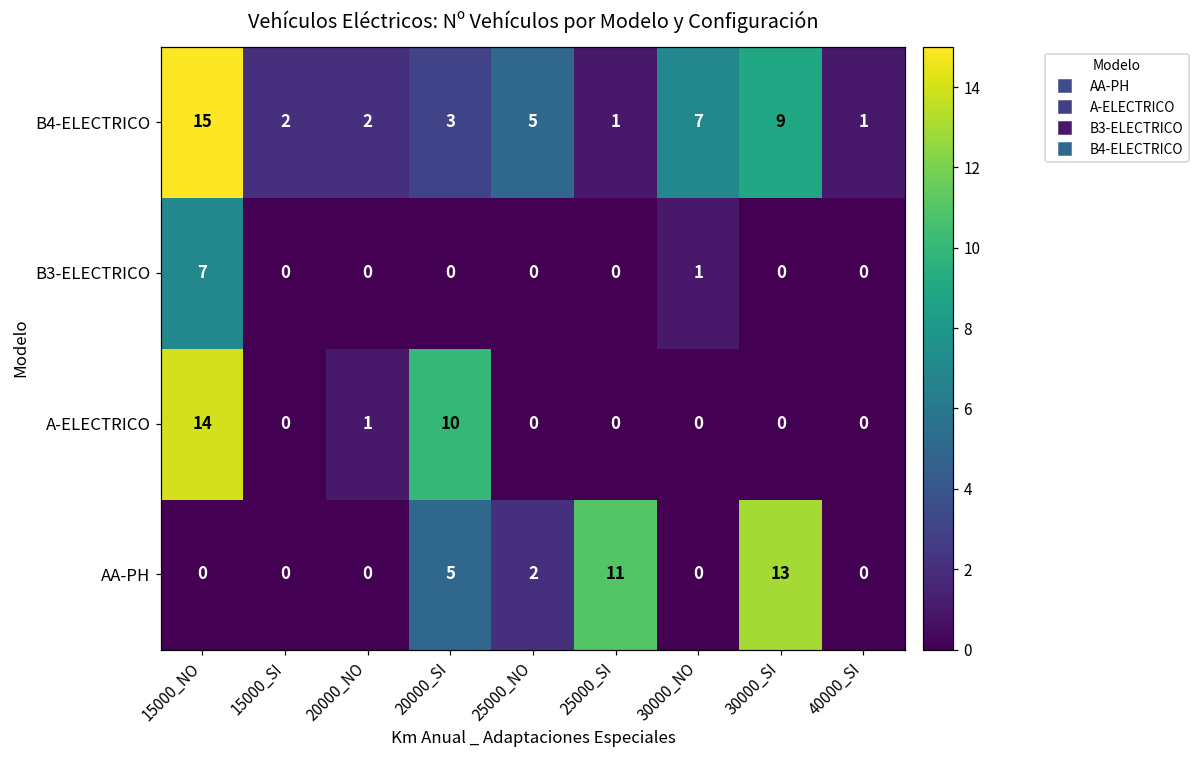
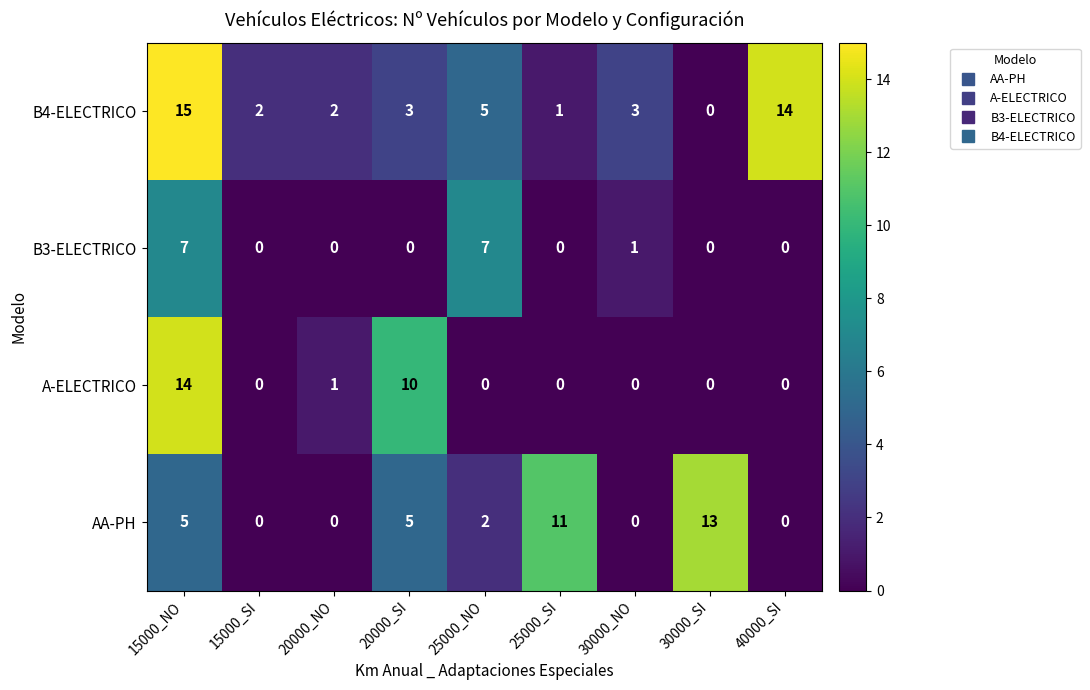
  {
    "B4-ELECTRICO": {
      "15000_NO": 15,
      "15000_SI": 2,
      "20000_NO": 2,
      "20000_SI": 3,
      "25000_NO": 5,
      "25000_SI": 1,
-     "30000_NO": 7,
-     "30000_SI": 9,
-     "40000_SI": 1
+     "30000_NO": 3,
+     "30000_SI": 0,
+     "40000_SI": 14
    },
    "B3-ELECTRICO": {
      "15000_NO": 7,
      "15000_SI": 0,
      "20000_NO": 0,
      "20000_SI": 0,
-     "25000_NO": 0,
+     "25000_NO": 7,
      "25000_SI": 0,
      "30000_NO": 1,
      "30000_SI": 0,
      "40000_SI": 0
    },
    "A-ELECTRICO": {
      "15000_NO": 14,
      "15000_SI": 0,
      "20000_NO": 1,
      "20000_SI": 10,
      "25000_NO": 0,
      "25000_SI": 0,
      "30000_NO": 0,
      "30000_SI": 0,
      "40000_SI": 0
    },
    "AA-PH": {
-     "15000_NO": 0,
+     "15000_NO": 5,
      "15000_SI": 0,
      "20000_NO": 0,
      "20000_SI": 5,
      "25000_NO": 2,
      "25000_SI": 11,
      "30000_NO": 0,
      "30000_SI": 13,
      "40000_SI": 0
    }
  }
